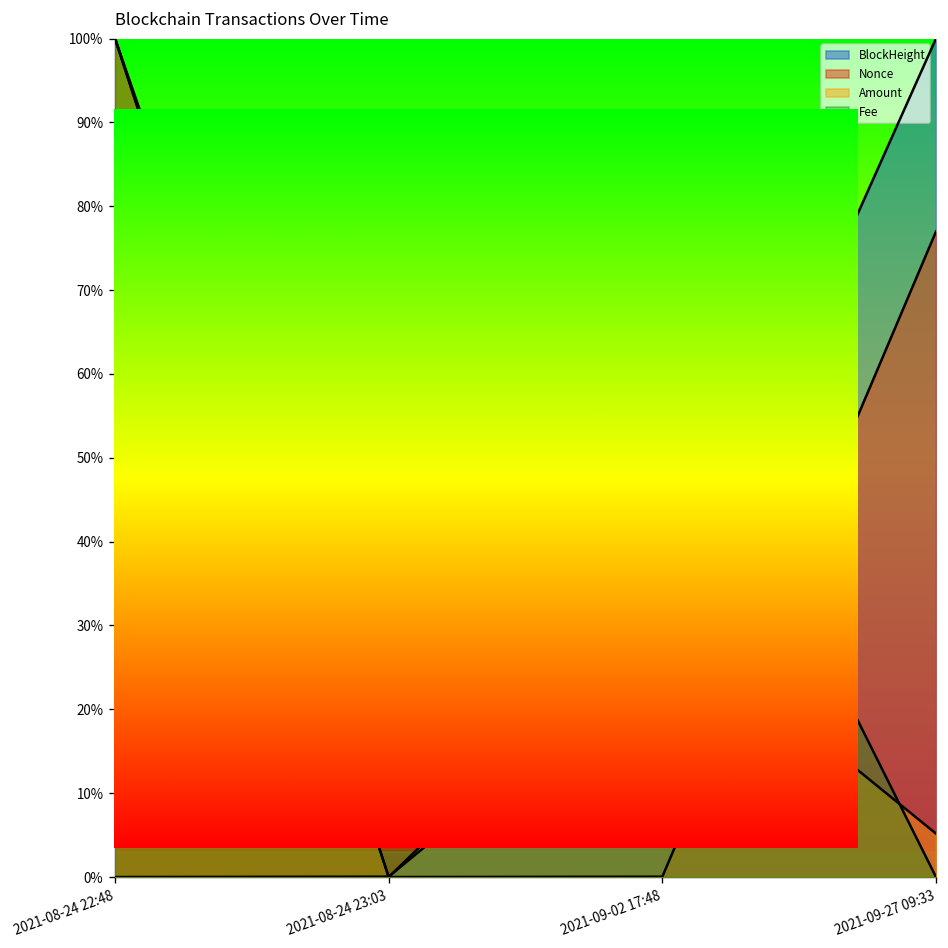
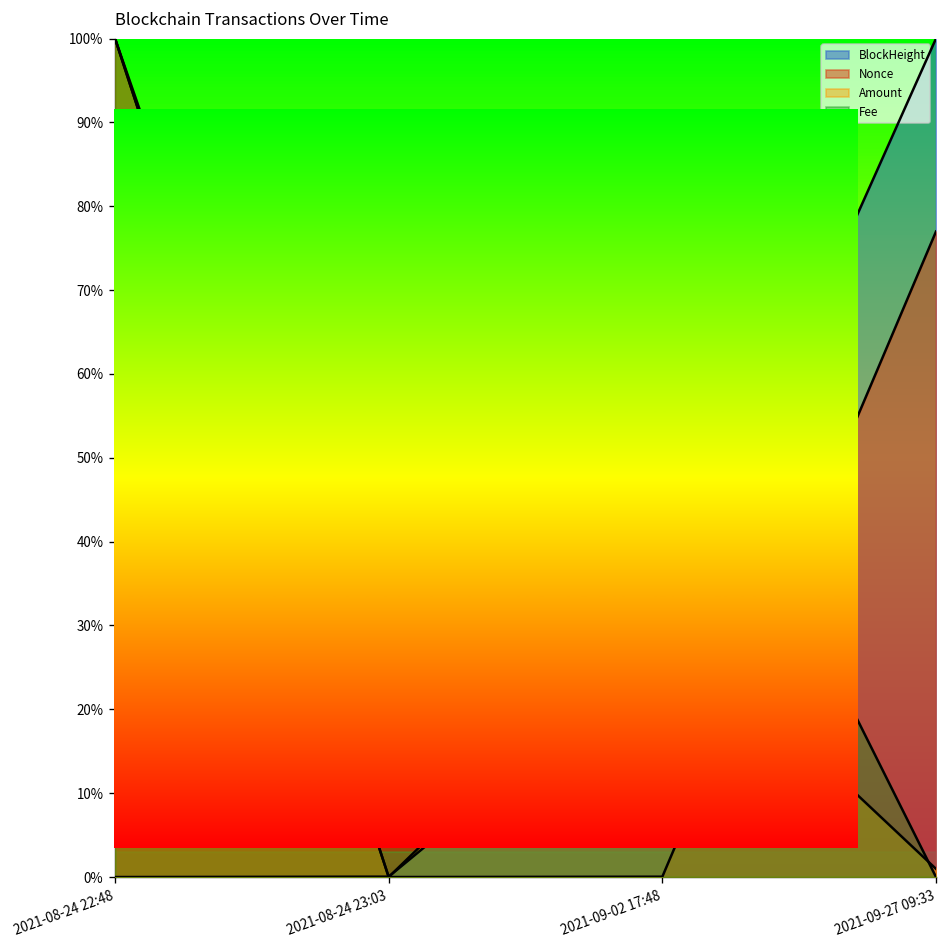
  {
    "BlockHeight": {
      "2021-08-24 22:48": "0%",
      "2021-09-02 17:48": "27%",
      "2021-09-27 09:33": "100%"
    },
    "Nonce": {
      "2021-09-02 17:48": "0%",
      "2021-09-27 09:33": "77%"
    },
    "Amount": {
      "2021-09-02 17:48": "32%",
-     "2021-09-27 09:33": "5%"
+     "2021-09-27 09:33": "1%"
    },
    "Fee": {
      "2021-08-24 23:03": "6%",
      "2021-09-02 17:48": "65%",
      "2021-09-27 09:33": "0%"
    }
  }
